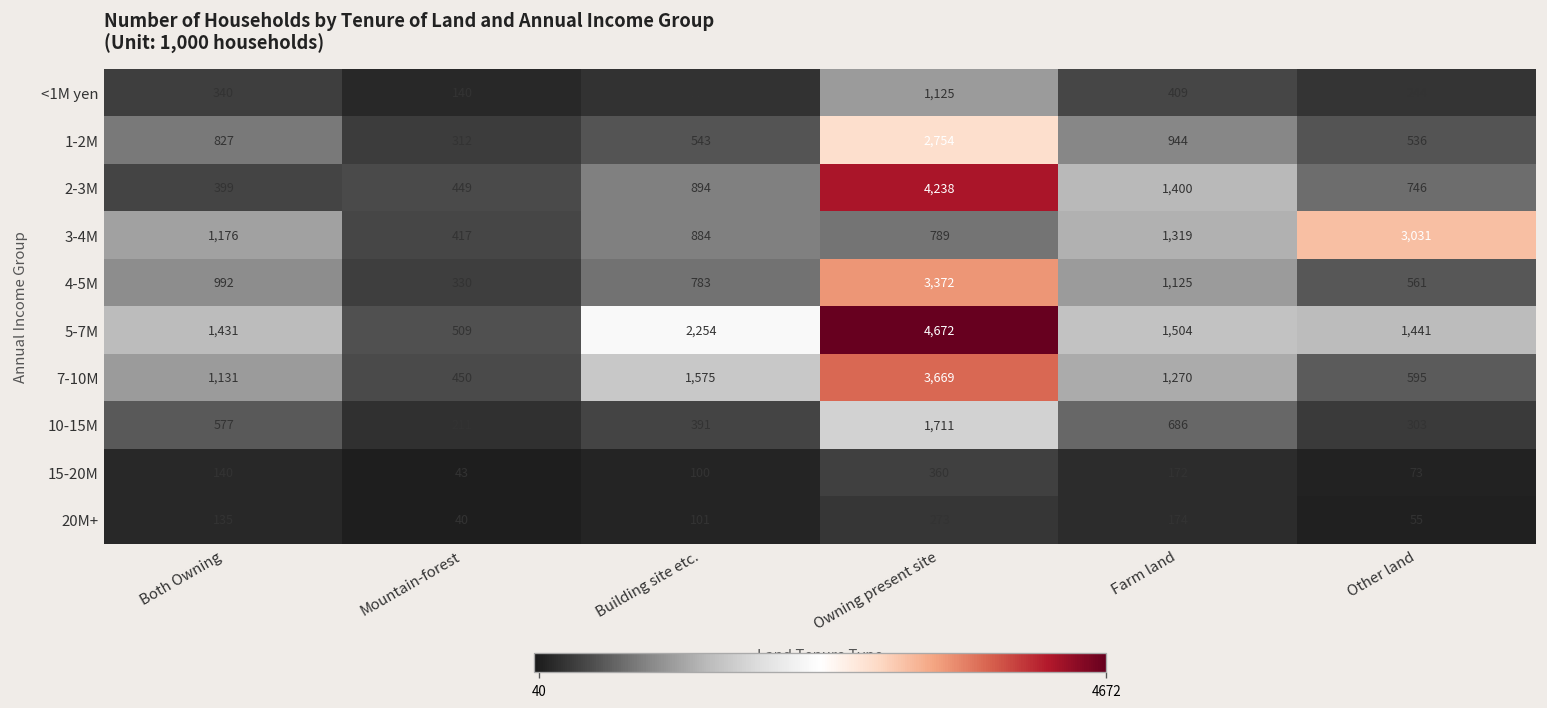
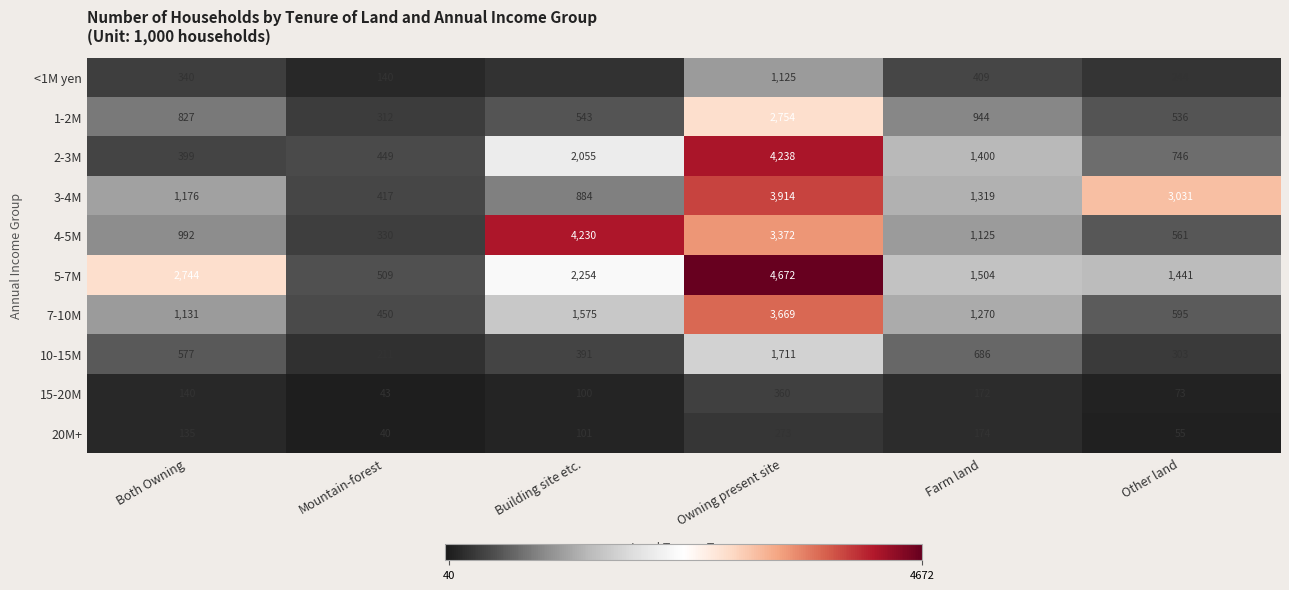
  {
    "<1M yen": {
      "Owning present site": "1,125"
    },
    "1-2M": {
      "Both Owning": "827",
      "Owning present site": "2,754",
      "Farm land": "944"
    },
    "2-3M": {
-     "Building site etc.": "894",
+     "Building site etc.": "2,055",
      "Owning present site": "4,238",
      "Farm land": "1,400",
      "Other land": "746"
    },
    "3-4M": {
      "Both Owning": "1,176",
      "Building site etc.": "884",
-     "Owning present site": "789",
+     "Owning present site": "3,914",
      "Farm land": "1,319",
      "Other land": "3,031"
    },
    "4-5M": {
      "Both Owning": "992",
-     "Building site etc.": "783",
+     "Building site etc.": "4,230",
      "Owning present site": "3,372",
      "Farm land": "1,125"
    },
    "5-7M": {
-     "Both Owning": "1,431",
+     "Both Owning": "2,744",
      "Building site etc.": "2,254",
      "Owning present site": "4,672",
      "Farm land": "1,504",
      "Other land": "1,441"
    },
    "7-10M": {
      "Both Owning": "1,131",
      "Building site etc.": "1,575",
      "Owning present site": "3,669",
      "Farm land": "1,270"
    },
    "10-15M": {
      "Owning present site": "1,711",
      "Farm land": "686"
    }
  }
